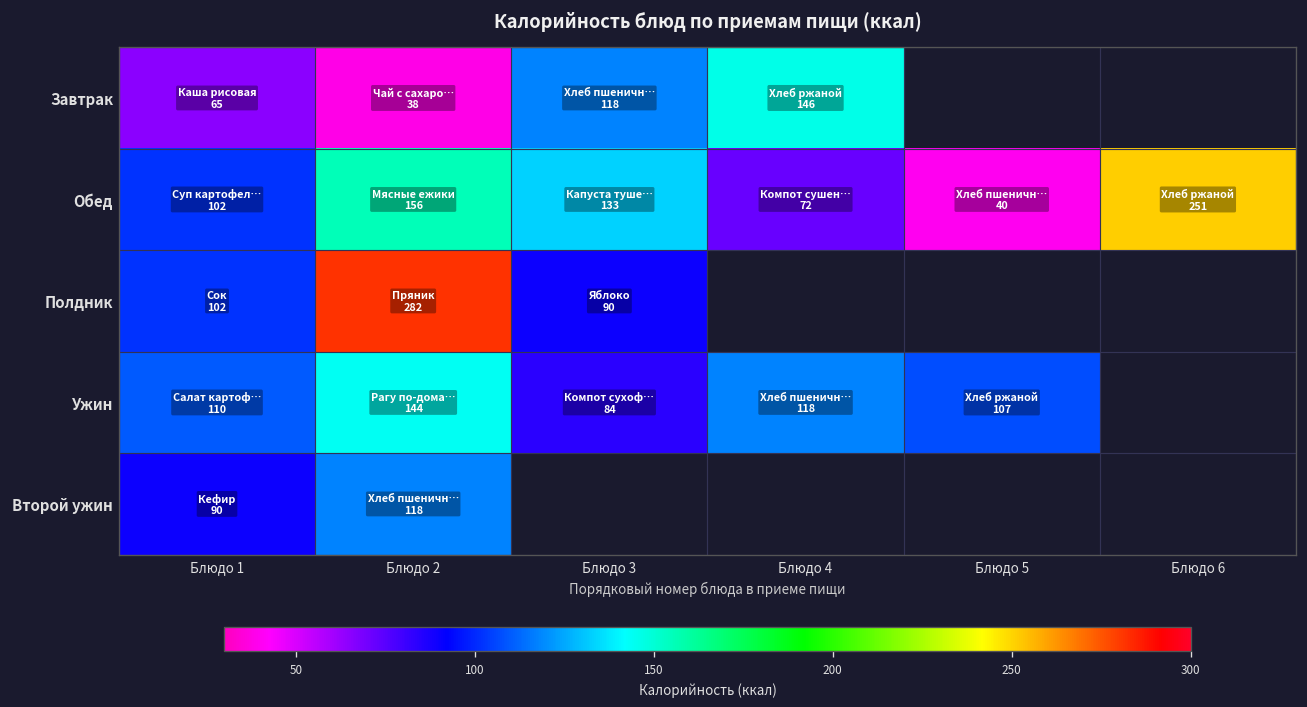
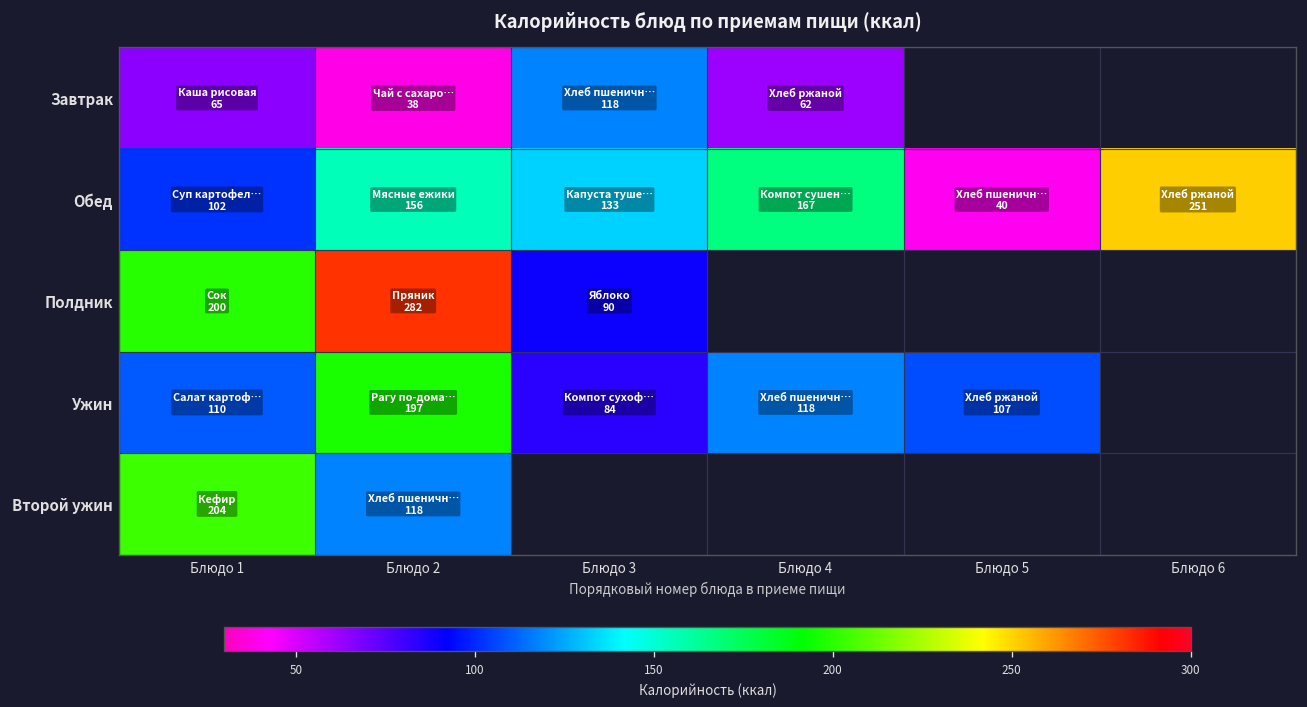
  {
    "Завтрак": {
-     "Блюдо 4": 146
+     "Блюдо 4": 62
    },
    "Обед": {
-     "Блюдо 4": 72
+     "Блюдо 4": 167
    },
    "Полдник": {
-     "Блюдо 1": 102
+     "Блюдо 1": 200
    },
    "Ужин": {
-     "Блюдо 2": 144
+     "Блюдо 2": 197
    },
    "Второй ужин": {
-     "Блюдо 1": 90
+     "Блюдо 1": 204
    }
  }
